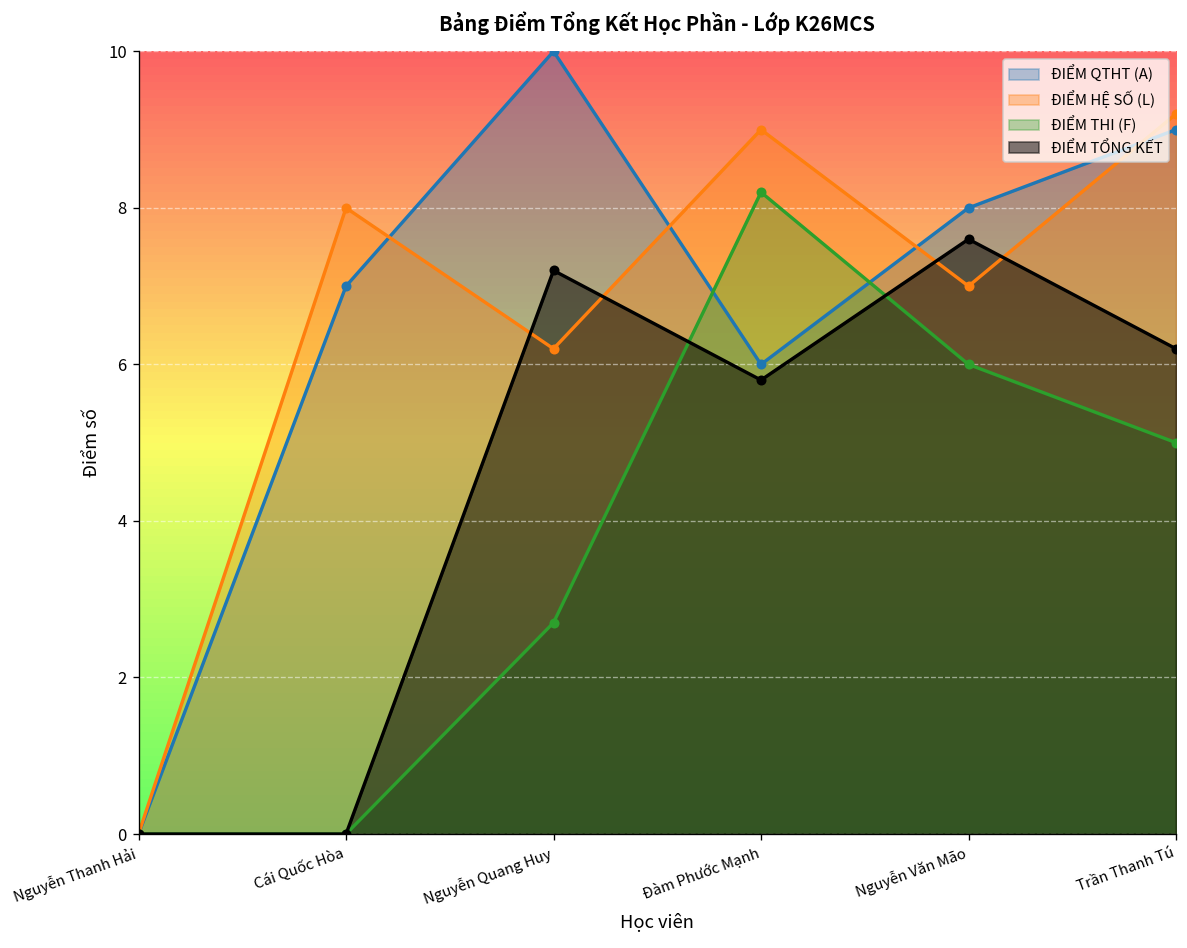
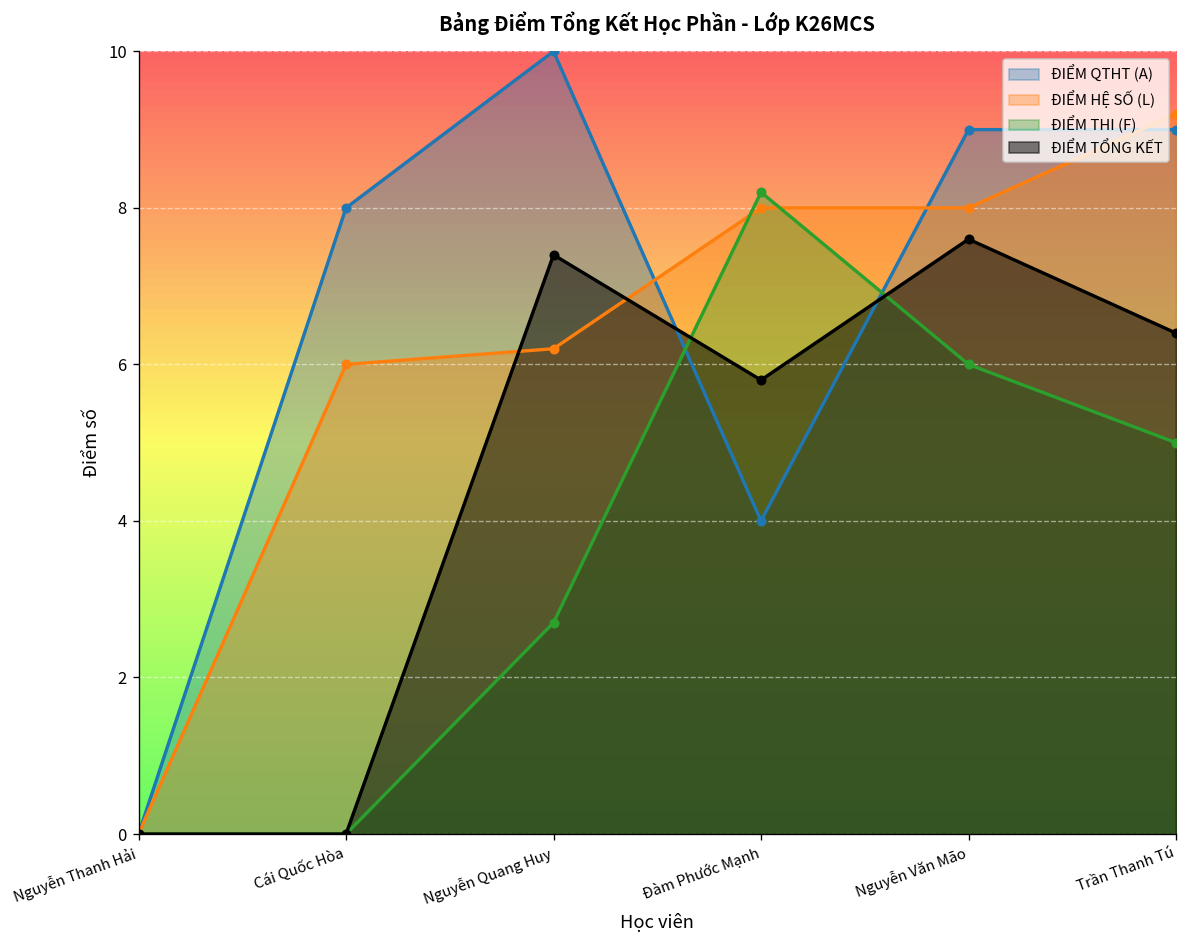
  {
    "ĐIỂM QTHT (A)": {
-     "Cái Quốc Hòa": 7,
+     "Cái Quốc Hòa": 8,
      "Nguyễn Quang Huy": 10,
-     "Đàm Phước Mạnh": 6,
-     "Nguyễn Văn Mão": 8,
+     "Đàm Phước Mạnh": 4,
+     "Nguyễn Văn Mão": 9,
      "Trần Thanh Tú": 9
    },
    "ĐIỂM HỆ SỐ (L)": {
-     "Cái Quốc Hòa": 8,
+     "Cái Quốc Hòa": 6,
      "Nguyễn Quang Huy": 6.2,
-     "Đàm Phước Mạnh": 9,
-     "Nguyễn Văn Mão": 7,
+     "Đàm Phước Mạnh": 8,
+     "Nguyễn Văn Mão": 8,
      "Trần Thanh Tú": 9.2
    },
    "ĐIỂM THI (F)": {
      "Nguyễn Quang Huy": 2.7,
      "Đàm Phước Mạnh": 8.2,
      "Nguyễn Văn Mão": 6.0,
      "Trần Thanh Tú": 5.0
    },
    "ĐIỂM TỔNG KẾT": {
-     "Nguyễn Quang Huy": 7.2,
+     "Nguyễn Quang Huy": 7.4,
      "Đàm Phước Mạnh": 5.8,
      "Nguyễn Văn Mão": 7.6,
-     "Trần Thanh Tú": 6.2
+     "Trần Thanh Tú": 6.4
    }
  }
